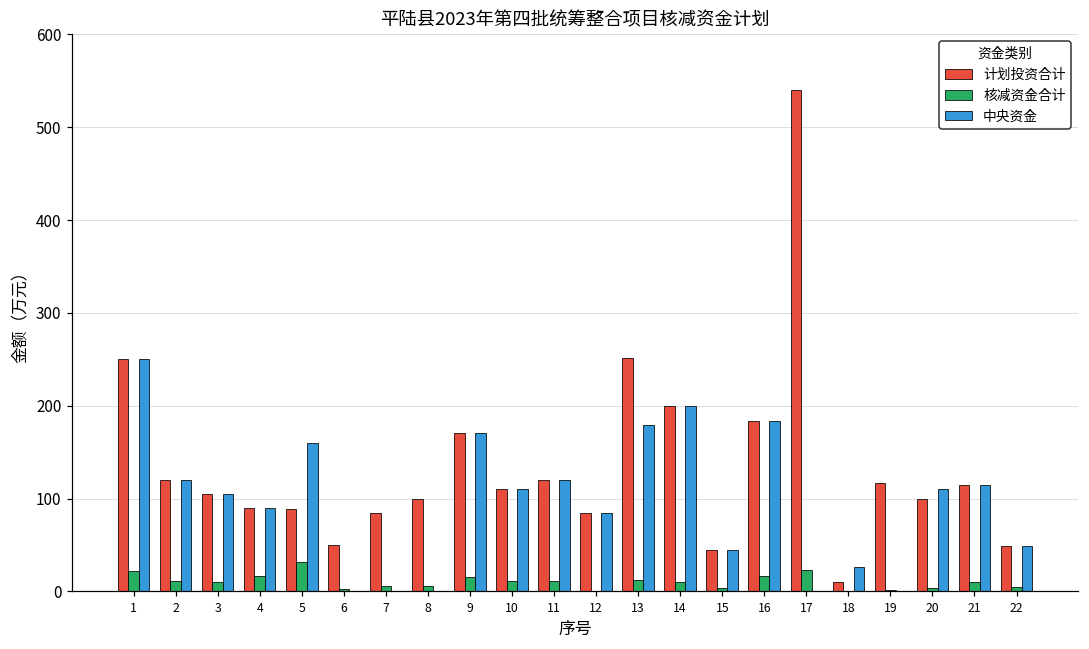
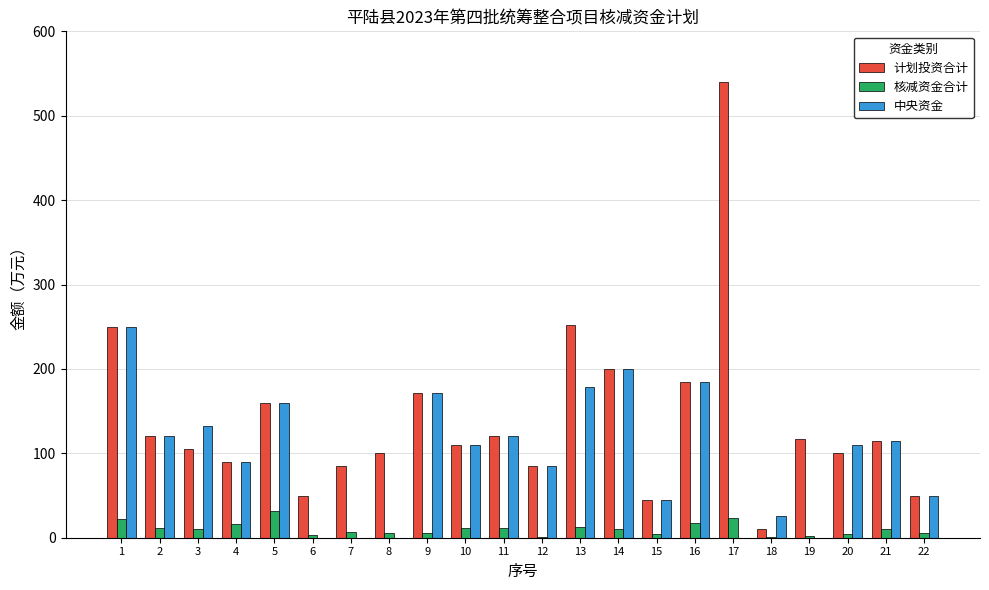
  {
    "计划投资合计": {
      "1": 250,
      "2": 120,
      "3": 110,
      "4": 90,
-     "5": 90,
+     "5": 160,
      "6": 50,
      "7": 90,
      "8": 100,
      "9": 170,
      "10": 110,
      "11": 120,
      "12": 90,
      "13": 250,
      "14": 200,
      "15": 50,
      "16": 180,
      "17": 540,
      "18": 10,
      "19": 120,
      "20": 100,
      "21": 120,
      "22": 50
    },
    "核减资金合计": {
      "1": 20,
      "2": 10,
      "3": 10,
      "4": 20,
      "5": 30,
      "6": 0,
      "7": 10,
      "8": 10,
-     "9": 20,
+     "9": 10,
      "10": 10,
      "11": 10,
      "13": 10,
      "14": 10,
      "15": 0,
      "16": 20,
      "17": 20,
      "20": 0,
      "21": 10,
      "22": 10
    },
    "中央资金": {
      "1": 250,
      "2": 120,
-     "3": 110,
+     "3": 130,
      "4": 90,
      "5": 160,
      "6": 0,
      "7": 0,
      "8": 0,
      "9": 170,
      "10": 110,
      "11": 120,
      "12": 90,
      "13": 180,
      "14": 200,
      "15": 50,
      "16": 180,
      "17": 0,
      "18": 30,
      "19": 0,
      "20": 110,
      "21": 120,
      "22": 50
    }
  }
